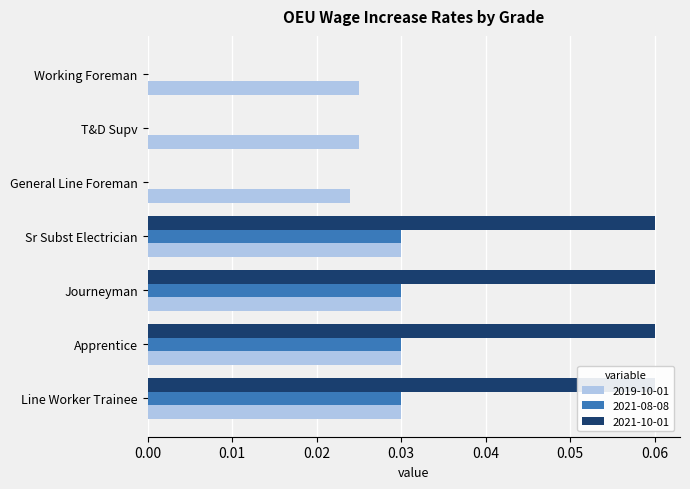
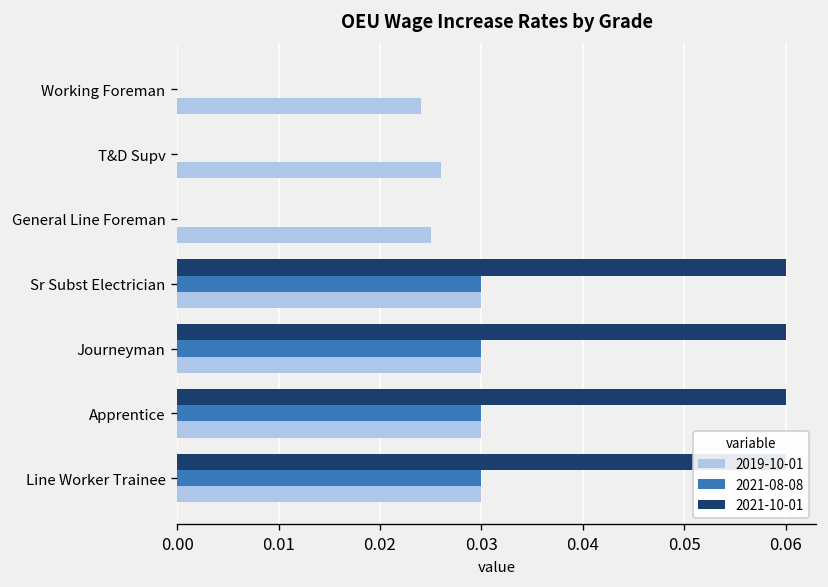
  {
    "2019-10-01": {
-     "Working Foreman": 0.025,
-     "T&D Supv": 0.025,
-     "General Line Foreman": 0.024,
+     "Working Foreman": 0.024,
+     "T&D Supv": 0.026,
+     "General Line Foreman": 0.025,
      "Sr Subst Electrician": 0.030,
      "Journeyman": 0.030,
      "Apprentice": 0.030,
      "Line Worker Trainee": 0.030
    },
    "2021-08-08": {
      "Working Foreman": 0.000,
      "T&D Supv": 0.000,
      "General Line Foreman": 0.000,
      "Sr Subst Electrician": 0.030,
      "Journeyman": 0.030,
      "Apprentice": 0.030,
      "Line Worker Trainee": 0.030
    },
    "2021-10-01": {
      "Working Foreman": 0.000,
      "T&D Supv": 0.000,
      "General Line Foreman": 0.000,
      "Sr Subst Electrician": 0.060,
      "Journeyman": 0.060,
      "Apprentice": 0.060
    }
  }
